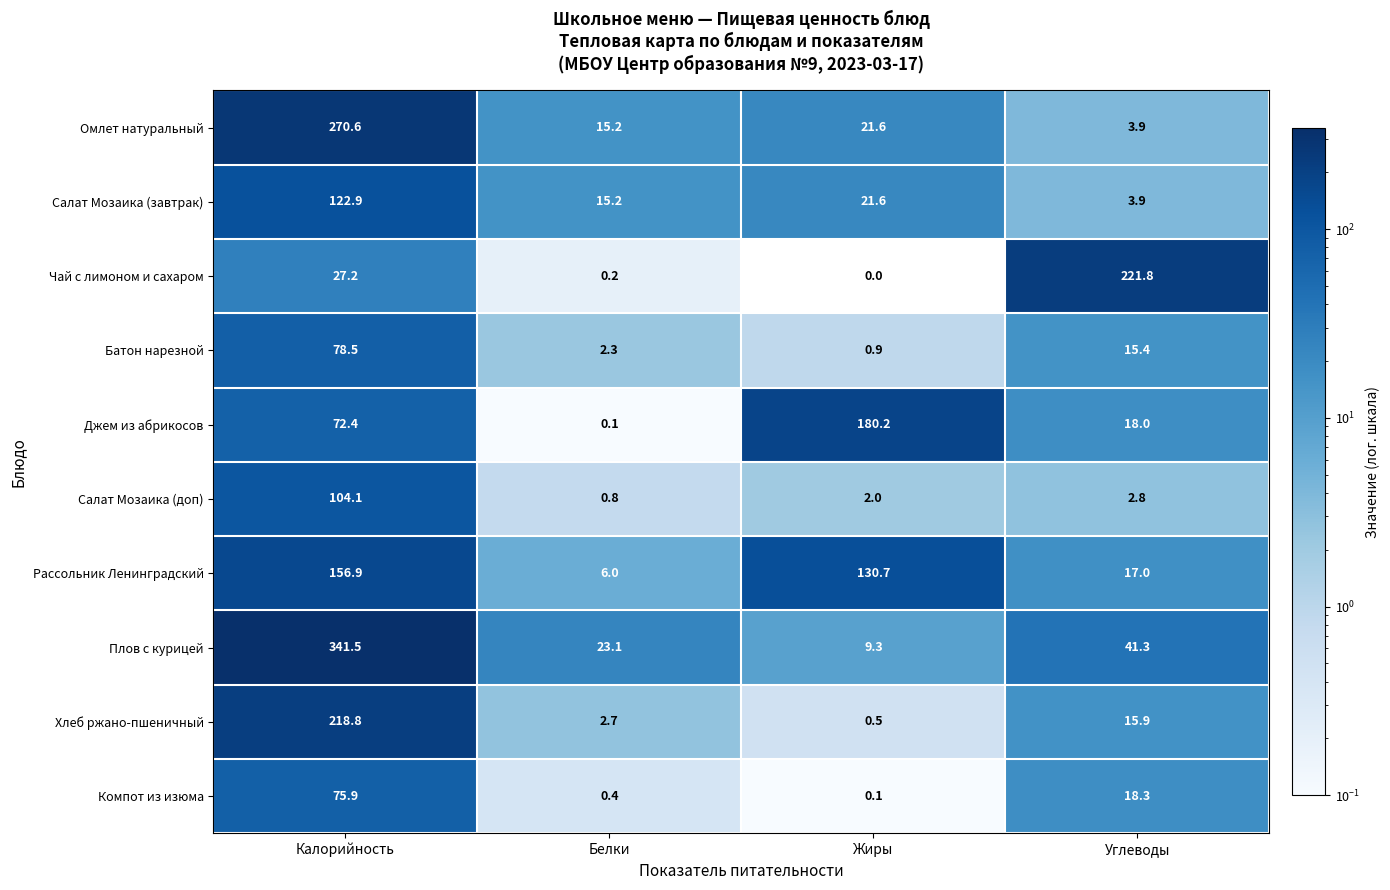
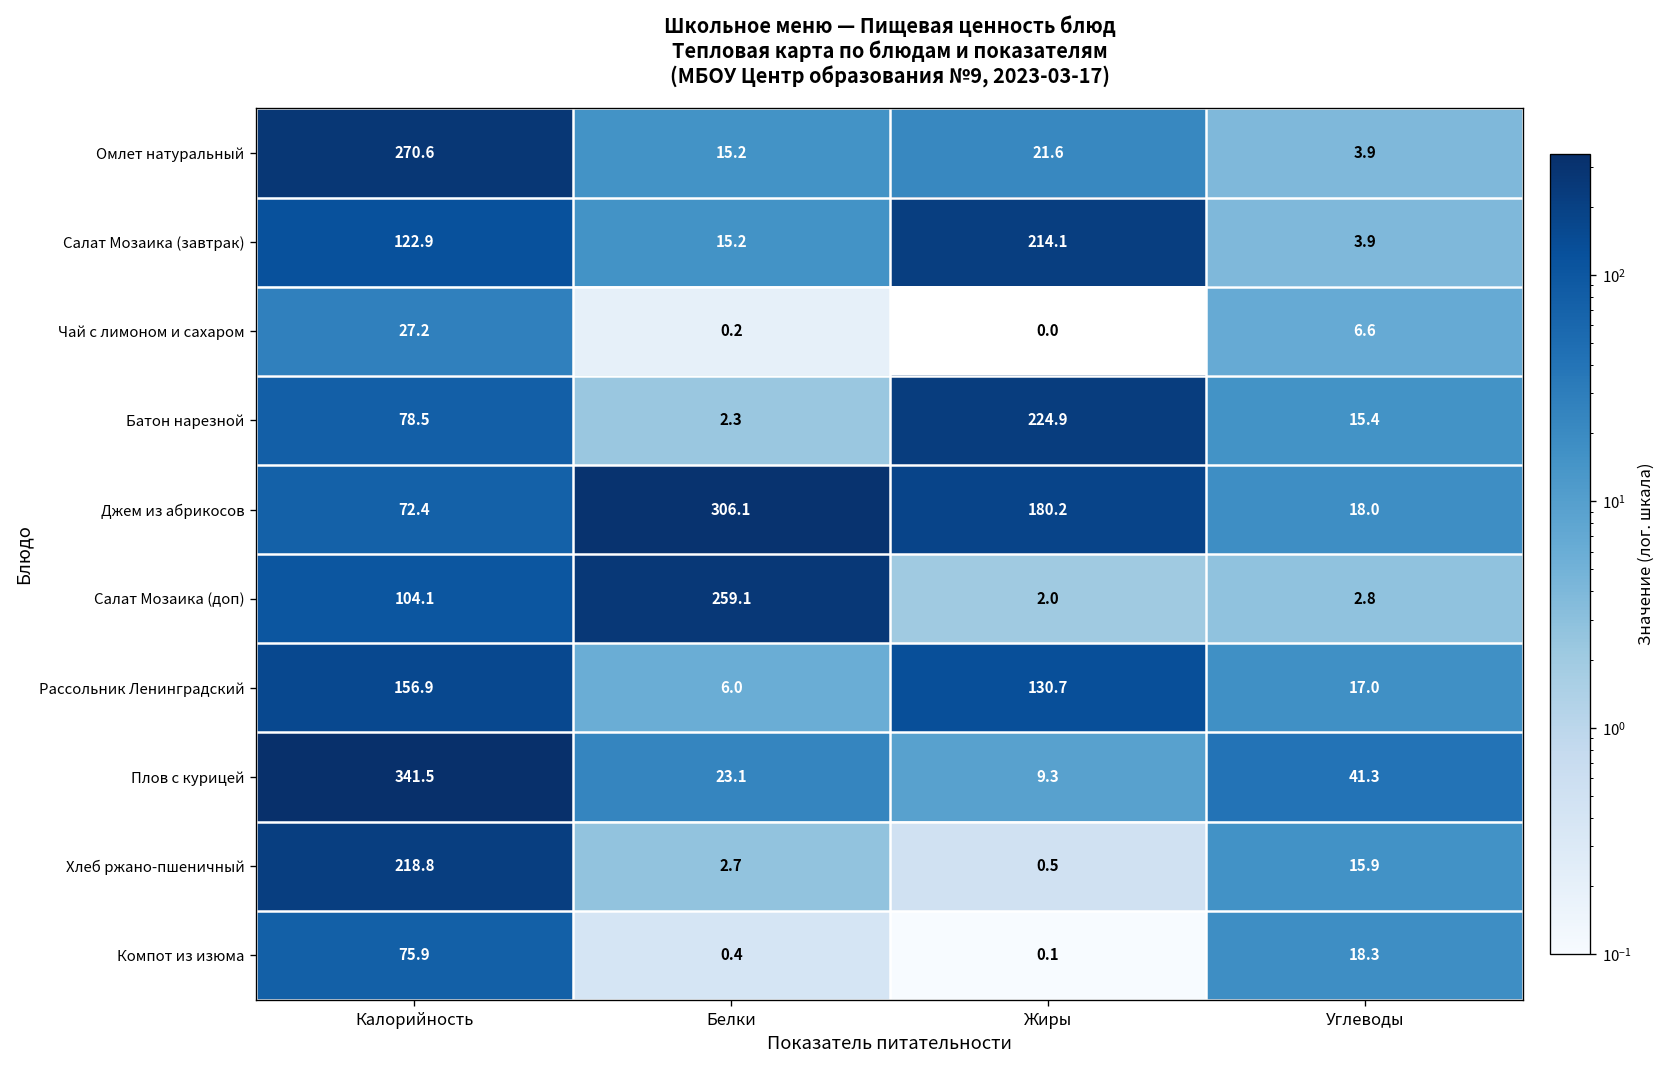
  {
    "Омлет натуральный": {
      "Калорийность": 270.6,
      "Белки": 15.2,
      "Жиры": 21.6,
      "Углеводы": 3.9
    },
    "Салат Мозаика (завтрак)": {
      "Калорийность": 122.9,
      "Белки": 15.2,
-     "Жиры": 21.6,
+     "Жиры": 214.1,
      "Углеводы": 3.9
    },
    "Чай с лимоном и сахаром": {
      "Калорийность": 27.2,
      "Белки": 0.2,
      "Жиры": 0.0,
-     "Углеводы": 221.8
+     "Углеводы": 6.6
    },
    "Батон нарезной": {
      "Калорийность": 78.5,
      "Белки": 2.3,
-     "Жиры": 0.9,
+     "Жиры": 224.9,
      "Углеводы": 15.4
    },
    "Джем из абрикосов": {
      "Калорийность": 72.4,
-     "Белки": 0.1,
+     "Белки": 306.1,
      "Жиры": 180.2,
      "Углеводы": 18.0
    },
    "Салат Мозаика (доп)": {
      "Калорийность": 104.1,
-     "Белки": 0.8,
+     "Белки": 259.1,
      "Жиры": 2.0,
      "Углеводы": 2.8
    },
    "Рассольник Ленинградский": {
      "Калорийность": 156.9,
      "Белки": 6.0,
      "Жиры": 130.7,
      "Углеводы": 17.0
    },
    "Плов с курицей": {
      "Калорийность": 341.5,
      "Белки": 23.1,
      "Жиры": 9.3,
      "Углеводы": 41.3
    },
    "Хлеб ржано-пшеничный": {
      "Калорийность": 218.8,
      "Белки": 2.7,
      "Жиры": 0.5,
      "Углеводы": 15.9
    },
    "Компот из изюма": {
      "Калорийность": 75.9,
      "Белки": 0.4,
      "Жиры": 0.1,
      "Углеводы": 18.3
    }
  }
